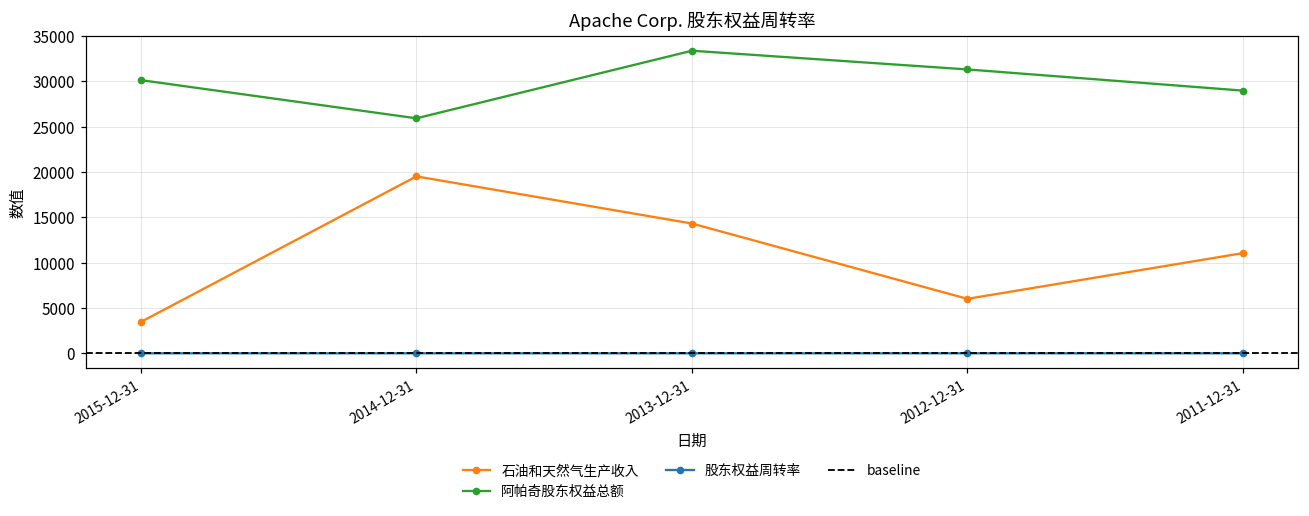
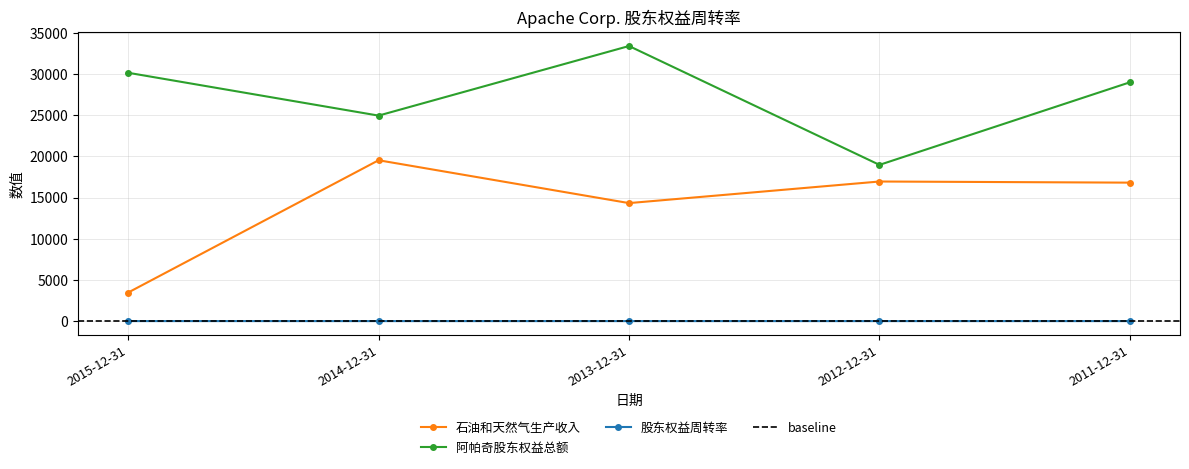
  {
    "石油和天然气生产收入": {
      "2015-12-31": 3000,
      "2014-12-31": 20000,
      "2013-12-31": 14000,
-     "2012-12-31": 6000,
-     "2011-12-31": 11000
+     "2012-12-31": 17000,
+     "2011-12-31": 17000
    },
    "阿帕奇股东权益总额": {
      "2015-12-31": 30000,
-     "2014-12-31": 26000,
+     "2014-12-31": 25000,
      "2013-12-31": 33000,
-     "2012-12-31": 31000,
+     "2012-12-31": 19000,
      "2011-12-31": 29000
    },
    "股东权益周转率": {
      "2015-12-31": 0,
      "2014-12-31": 0,
      "2013-12-31": 0,
      "2012-12-31": 0,
      "2011-12-31": 0
    }
  }
